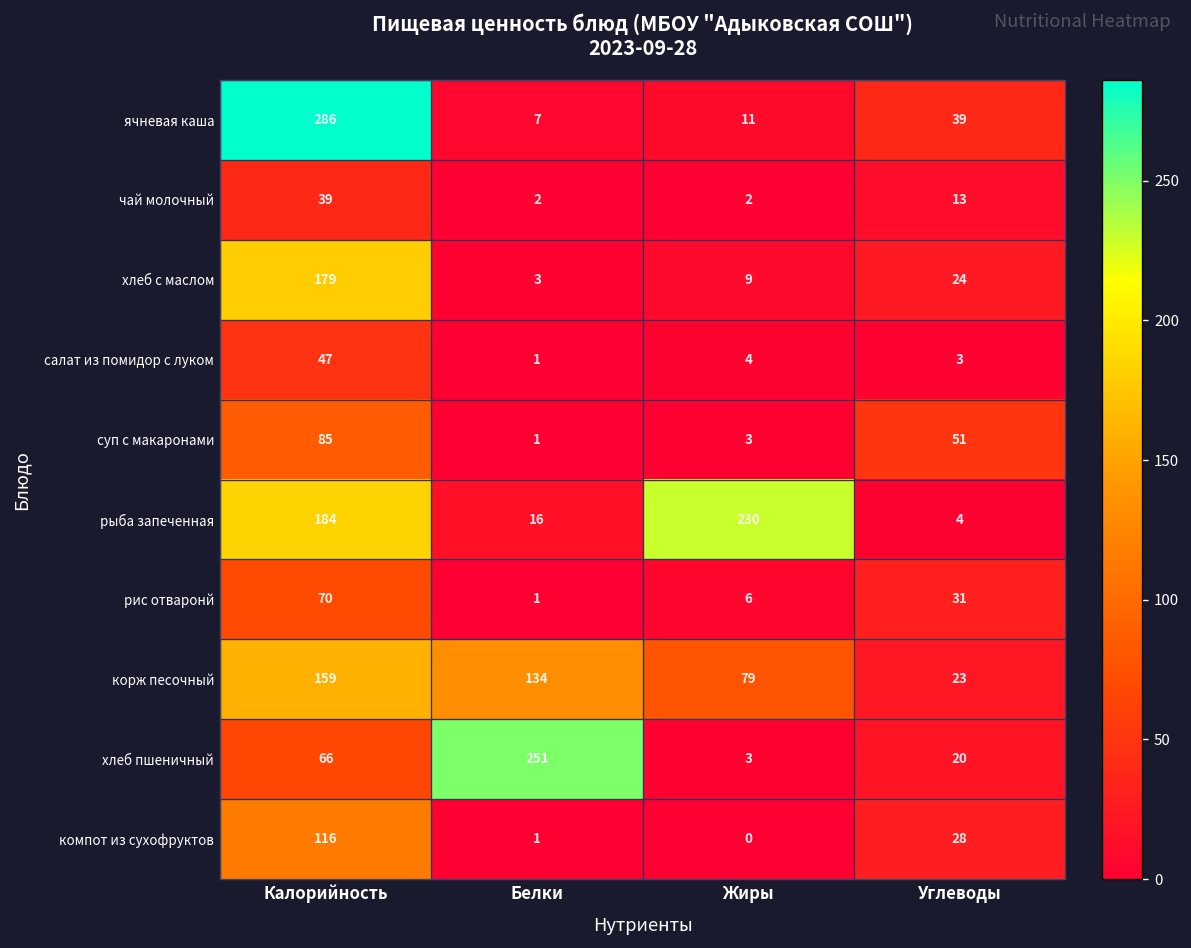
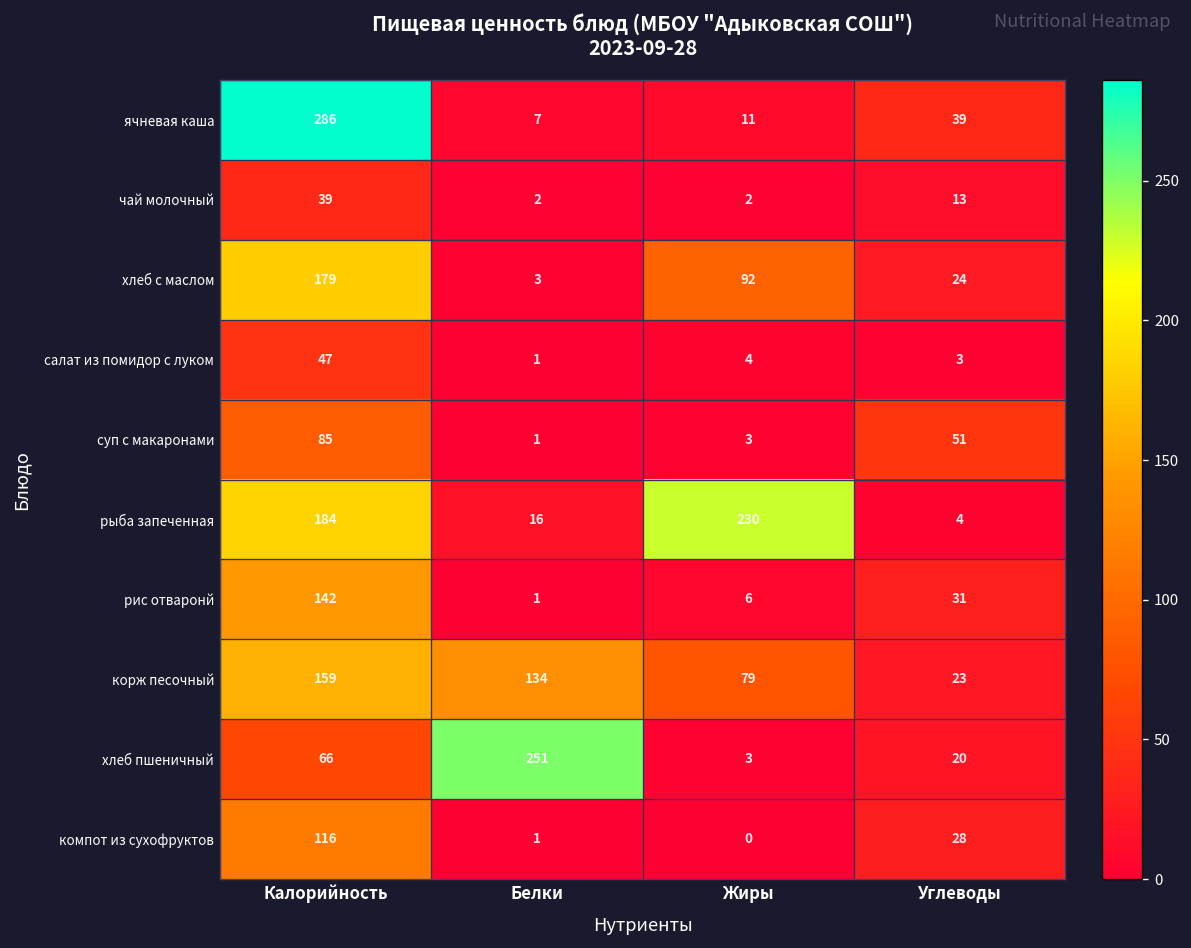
  {
    "ячневая каша": {
      "Калорийность": 286,
      "Белки": 7,
      "Жиры": 11,
      "Углеводы": 39
    },
    "чай молочный": {
      "Калорийность": 39,
      "Белки": 2,
      "Жиры": 2,
      "Углеводы": 13
    },
    "хлеб с маслом": {
      "Калорийность": 179,
      "Белки": 3,
-     "Жиры": 9,
+     "Жиры": 92,
      "Углеводы": 24
    },
    "салат из помидор с луком": {
      "Калорийность": 47,
      "Белки": 1,
      "Жиры": 4,
      "Углеводы": 3
    },
    "суп с макаронами": {
      "Калорийность": 85,
      "Белки": 1,
      "Жиры": 3,
      "Углеводы": 51
    },
    "рыба запеченная": {
      "Калорийность": 184,
      "Белки": 16,
      "Жиры": 230,
      "Углеводы": 4
    },
    "рис отваронй": {
-     "Калорийность": 70,
+     "Калорийность": 142,
      "Белки": 1,
      "Жиры": 6,
      "Углеводы": 31
    },
    "корж песочный": {
      "Калорийность": 159,
      "Белки": 134,
      "Жиры": 79,
      "Углеводы": 23
    },
    "хлеб пшеничный": {
      "Калорийность": 66,
      "Белки": 251,
      "Жиры": 3,
      "Углеводы": 20
    },
    "компот из сухофруктов": {
      "Калорийность": 116,
      "Белки": 1,
      "Жиры": 0,
      "Углеводы": 28
    }
  }
